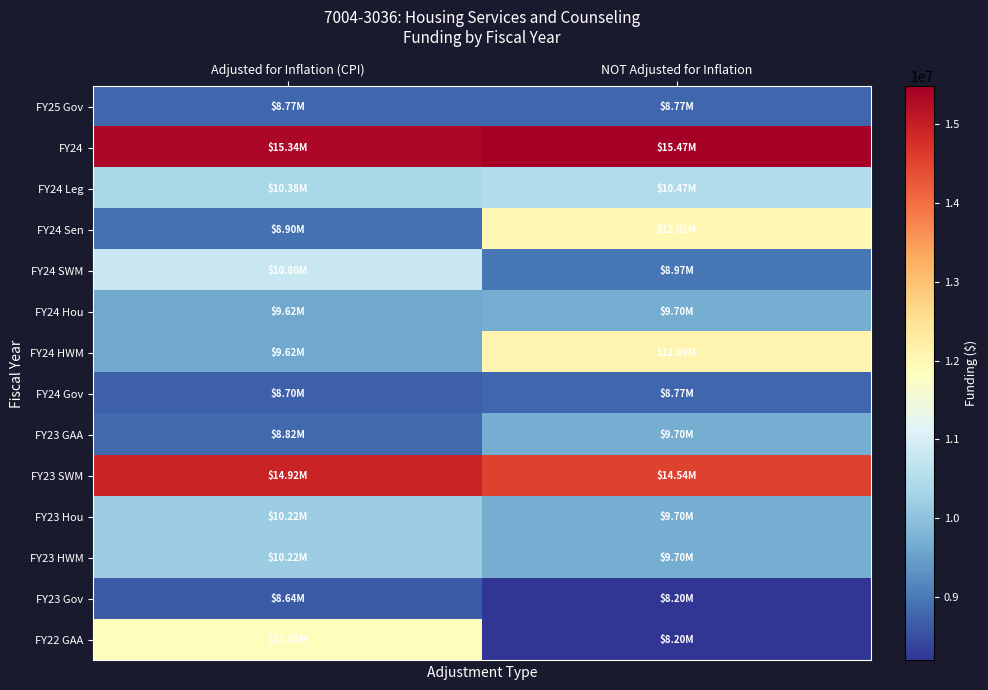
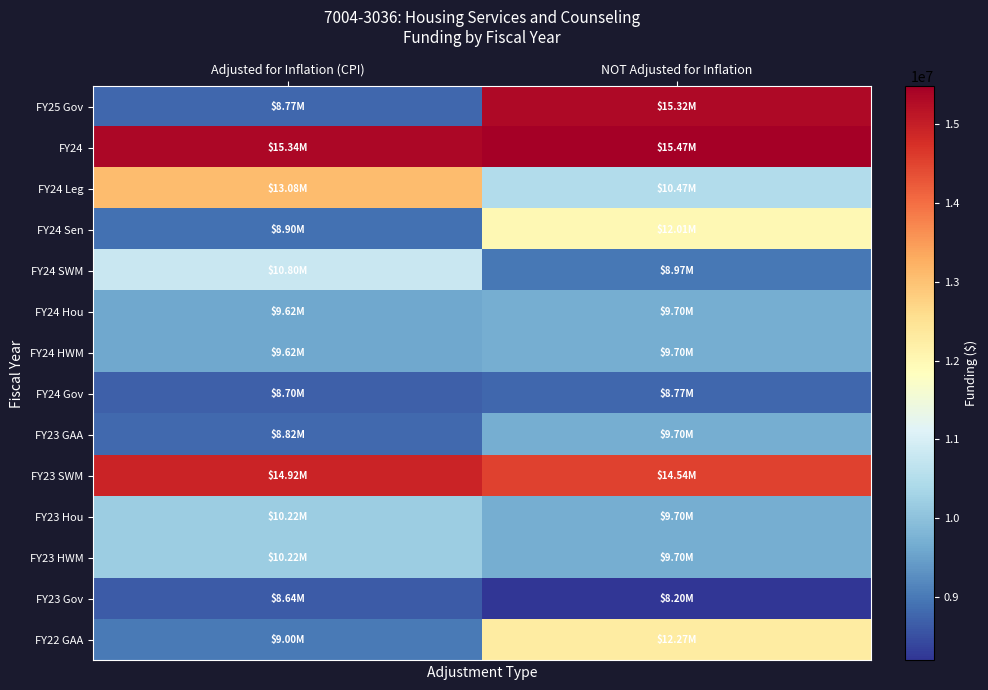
  {
    "FY25 Gov": {
      "Adjusted for Inflation (CPI)": "$8.77M",
-     "NOT Adjusted for Inflation": "$8.77M"
+     "NOT Adjusted for Inflation": "$15.32M"
    },
    "FY24": {
      "Adjusted for Inflation (CPI)": "$15.34M",
      "NOT Adjusted for Inflation": "$15.47M"
    },
    "FY24 Leg": {
-     "Adjusted for Inflation (CPI)": "$10.38M",
+     "Adjusted for Inflation (CPI)": "$13.08M",
      "NOT Adjusted for Inflation": "$10.47M"
    },
    "FY24 Sen": {
      "Adjusted for Inflation (CPI)": "$8.90M",
      "NOT Adjusted for Inflation": "$12.01M"
    },
    "FY24 SWM": {
      "Adjusted for Inflation (CPI)": "$10.80M",
      "NOT Adjusted for Inflation": "$8.97M"
    },
    "FY24 Hou": {
      "Adjusted for Inflation (CPI)": "$9.62M",
      "NOT Adjusted for Inflation": "$9.70M"
    },
    "FY24 HWM": {
      "Adjusted for Inflation (CPI)": "$9.62M",
-     "NOT Adjusted for Inflation": "$12.09M"
+     "NOT Adjusted for Inflation": "$9.70M"
    },
    "FY24 Gov": {
      "Adjusted for Inflation (CPI)": "$8.70M",
      "NOT Adjusted for Inflation": "$8.77M"
    },
    "FY23 GAA": {
      "Adjusted for Inflation (CPI)": "$8.82M",
      "NOT Adjusted for Inflation": "$9.70M"
    },
    "FY23 SWM": {
      "Adjusted for Inflation (CPI)": "$14.92M",
      "NOT Adjusted for Inflation": "$14.54M"
    },
    "FY23 Hou": {
      "Adjusted for Inflation (CPI)": "$10.22M",
      "NOT Adjusted for Inflation": "$9.70M"
    },
    "FY23 HWM": {
      "Adjusted for Inflation (CPI)": "$10.22M",
      "NOT Adjusted for Inflation": "$9.70M"
    },
    "FY23 Gov": {
      "Adjusted for Inflation (CPI)": "$8.64M",
      "NOT Adjusted for Inflation": "$8.20M"
    },
    "FY22 GAA": {
-     "Adjusted for Inflation (CPI)": "$11.87M",
-     "NOT Adjusted for Inflation": "$8.20M"
+     "Adjusted for Inflation (CPI)": "$9.00M",
+     "NOT Adjusted for Inflation": "$12.27M"
    }
  }
